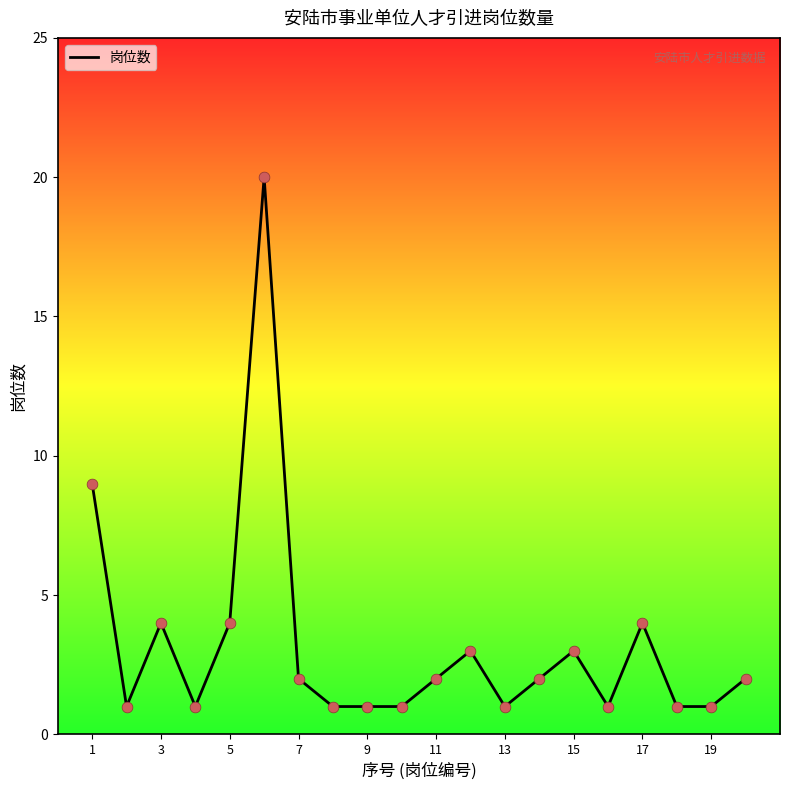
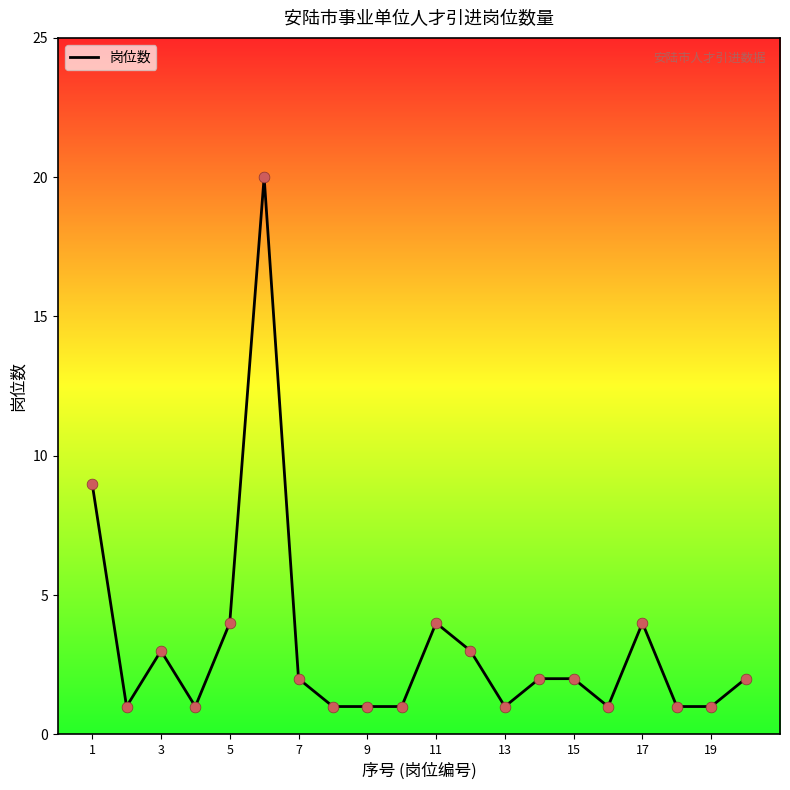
  {
    "1": 9,
-   "3": 4,
+   "3": 3,
    "5": 4,
    "7": 2,
    "9": 1,
-   "11": 2,
+   "11": 4,
    "13": 1,
-   "15": 3,
+   "15": 2,
    "17": 4,
    "19": 1
  }
